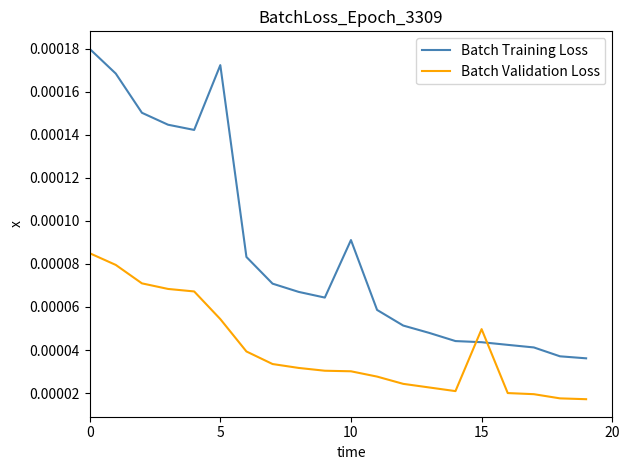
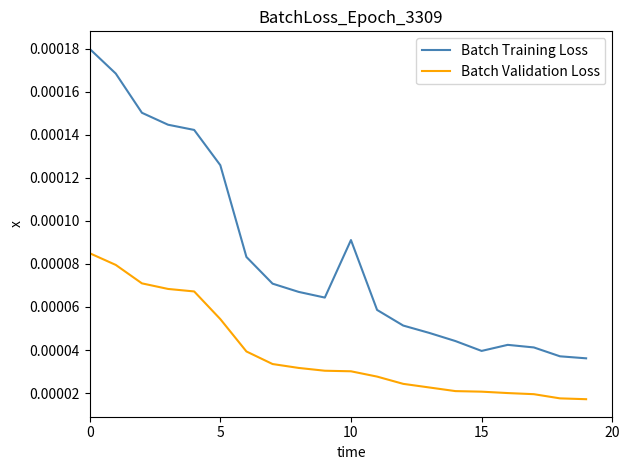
  {
    "Batch Training Loss": {
      "0": 0.000180,
-     "5": 0.000172,
+     "5": 0.000126,
      "10": 0.000091,
-     "15": 0.000044
+     "15": 0.000040
    },
    "Batch Validation Loss": {
      "0": 0.000085,
      "5": 0.000054,
      "10": 0.000030,
-     "15": 0.000050
+     "15": 0.000021
    }
  }
